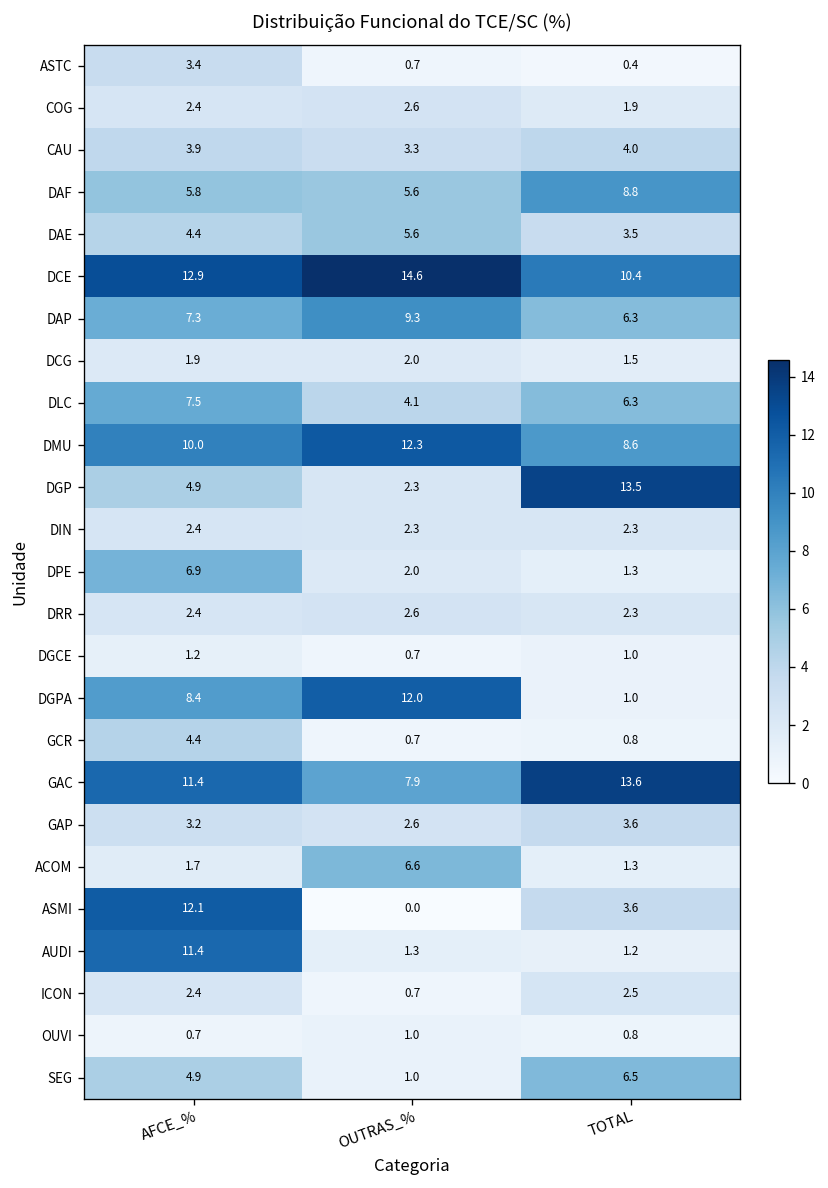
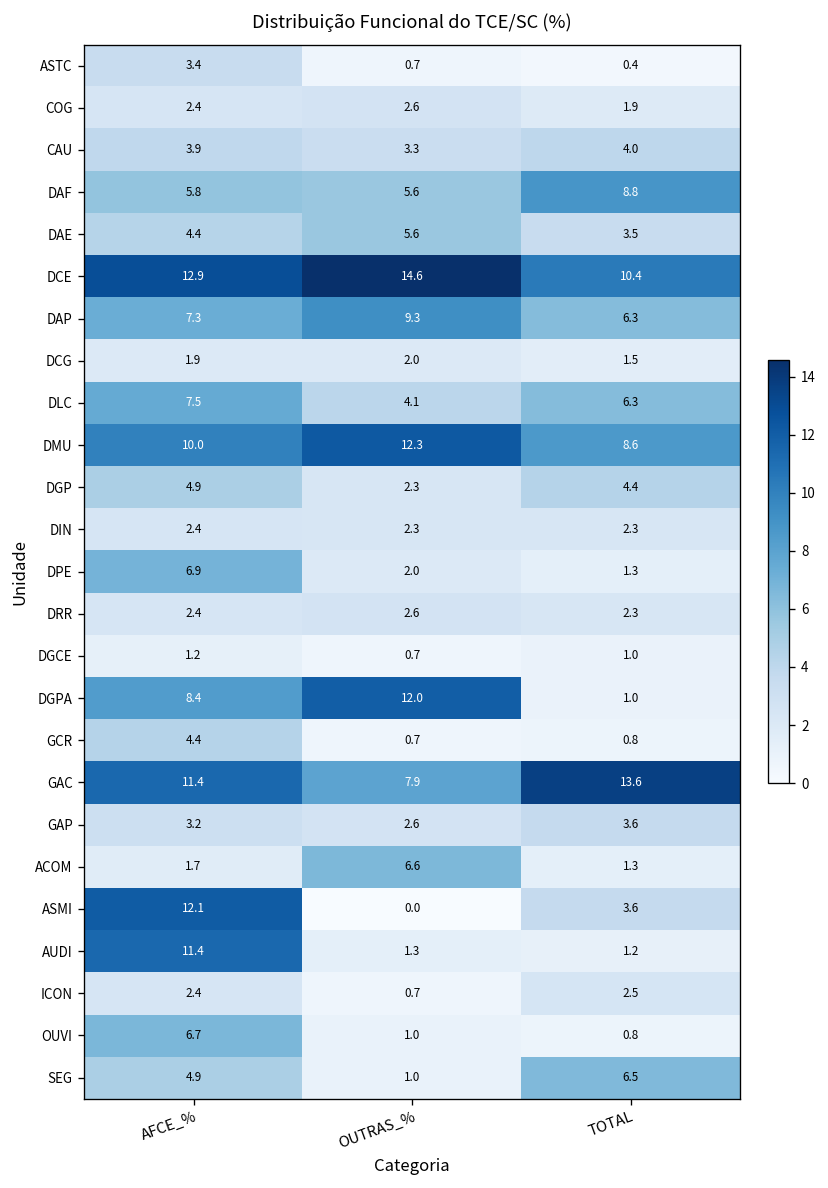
  {
    "ASTC": {
      "AFCE_%": 3.4,
      "OUTRAS_%": 0.7,
      "TOTAL": 0.4
    },
    "COG": {
      "AFCE_%": 2.4,
      "OUTRAS_%": 2.6,
      "TOTAL": 1.9
    },
    "CAU": {
      "AFCE_%": 3.9,
      "OUTRAS_%": 3.3,
      "TOTAL": 4.0
    },
    "DAF": {
      "AFCE_%": 5.8,
      "OUTRAS_%": 5.6,
      "TOTAL": 8.8
    },
    "DAE": {
      "AFCE_%": 4.4,
      "OUTRAS_%": 5.6,
      "TOTAL": 3.5
    },
    "DCE": {
      "AFCE_%": 12.9,
      "OUTRAS_%": 14.6,
      "TOTAL": 10.4
    },
    "DAP": {
      "AFCE_%": 7.3,
      "OUTRAS_%": 9.3,
      "TOTAL": 6.3
    },
    "DCG": {
      "AFCE_%": 1.9,
      "OUTRAS_%": 2.0,
      "TOTAL": 1.5
    },
    "DLC": {
      "AFCE_%": 7.5,
      "OUTRAS_%": 4.1,
      "TOTAL": 6.3
    },
    "DMU": {
      "AFCE_%": 10.0,
      "OUTRAS_%": 12.3,
      "TOTAL": 8.6
    },
    "DGP": {
      "AFCE_%": 4.9,
      "OUTRAS_%": 2.3,
-     "TOTAL": 13.5
+     "TOTAL": 4.4
    },
    "DIN": {
      "AFCE_%": 2.4,
      "OUTRAS_%": 2.3,
      "TOTAL": 2.3
    },
    "DPE": {
      "AFCE_%": 6.9,
      "OUTRAS_%": 2.0,
      "TOTAL": 1.3
    },
    "DRR": {
      "AFCE_%": 2.4,
      "OUTRAS_%": 2.6,
      "TOTAL": 2.3
    },
    "DGCE": {
      "AFCE_%": 1.2,
      "OUTRAS_%": 0.7,
      "TOTAL": 1.0
    },
    "DGPA": {
      "AFCE_%": 8.4,
      "OUTRAS_%": 12.0,
      "TOTAL": 1.0
    },
    "GCR": {
      "AFCE_%": 4.4,
      "OUTRAS_%": 0.7,
      "TOTAL": 0.8
    },
    "GAC": {
      "AFCE_%": 11.4,
      "OUTRAS_%": 7.9,
      "TOTAL": 13.6
    },
    "GAP": {
      "AFCE_%": 3.2,
      "OUTRAS_%": 2.6,
      "TOTAL": 3.6
    },
    "ACOM": {
      "AFCE_%": 1.7,
      "OUTRAS_%": 6.6,
      "TOTAL": 1.3
    },
    "ASMI": {
      "AFCE_%": 12.1,
      "OUTRAS_%": 0.0,
      "TOTAL": 3.6
    },
    "AUDI": {
      "AFCE_%": 11.4,
      "OUTRAS_%": 1.3,
      "TOTAL": 1.2
    },
    "ICON": {
      "AFCE_%": 2.4,
      "OUTRAS_%": 0.7,
      "TOTAL": 2.5
    },
    "OUVI": {
-     "AFCE_%": 0.7,
+     "AFCE_%": 6.7,
      "OUTRAS_%": 1.0,
      "TOTAL": 0.8
    },
    "SEG": {
      "AFCE_%": 4.9,
      "OUTRAS_%": 1.0,
      "TOTAL": 6.5
    }
  }
